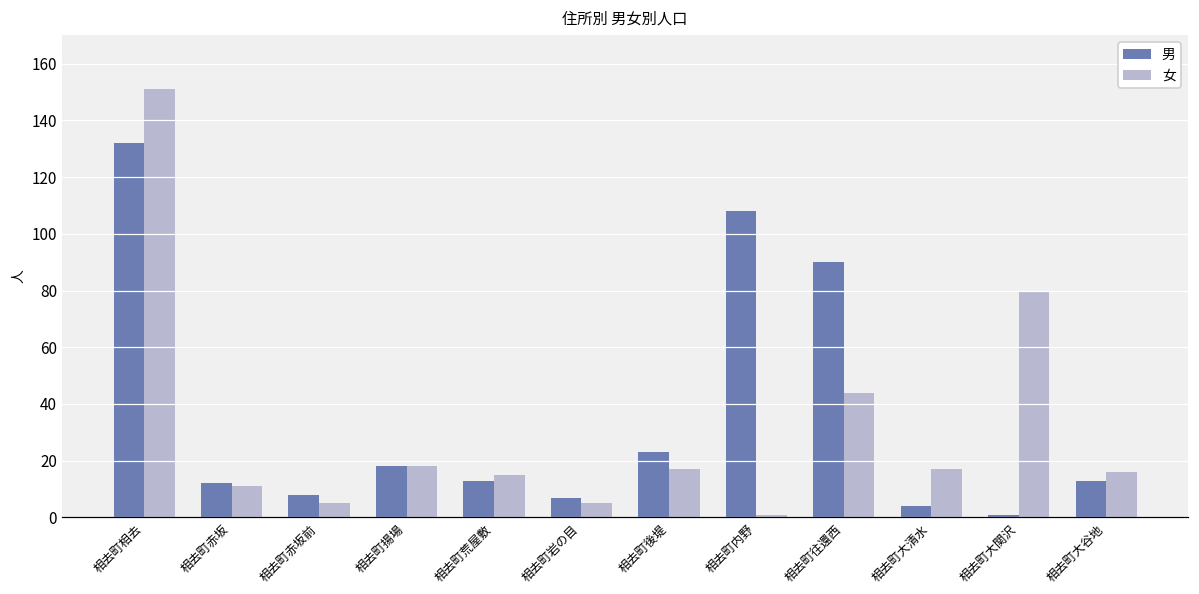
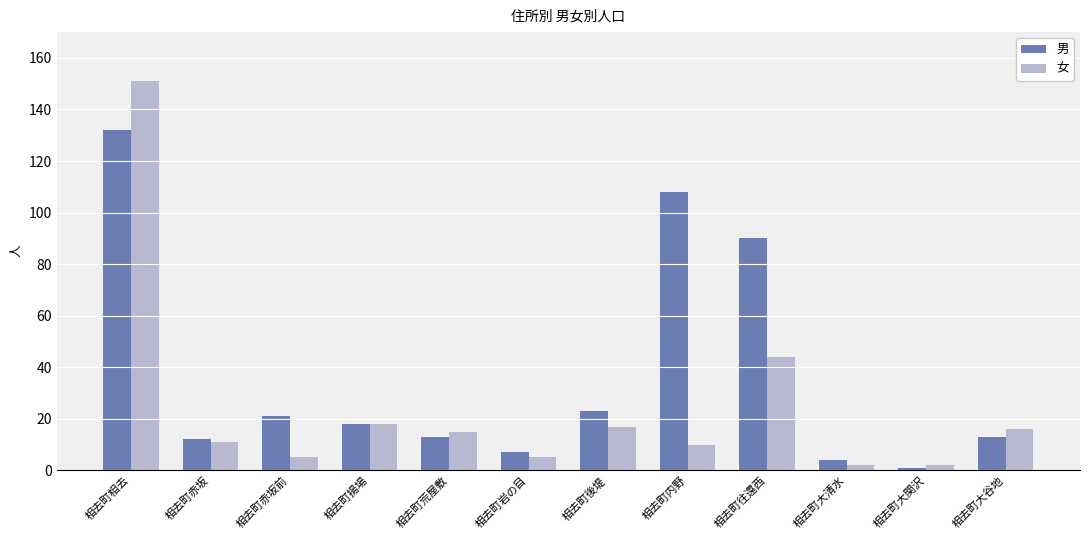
  {
    "男": {
      "相去町相去": 132,
      "相去町赤坂": 12,
-     "相去町赤坂前": 8,
+     "相去町赤坂前": 21,
      "相去町揚場": 18,
      "相去町荒屋敷": 13,
      "相去町岩の目": 7,
      "相去町後堤": 23,
      "相去町内野": 108,
      "相去町往還西": 90,
      "相去町大清水": 4,
      "相去町大関沢": 1,
      "相去町大谷地": 13
    },
    "女": {
      "相去町相去": 151,
      "相去町赤坂": 11,
      "相去町赤坂前": 5,
      "相去町揚場": 18,
      "相去町荒屋敷": 15,
      "相去町岩の目": 5,
      "相去町後堤": 17,
-     "相去町内野": 1,
+     "相去町内野": 10,
      "相去町往還西": 44,
-     "相去町大清水": 17,
-     "相去町大関沢": 80,
+     "相去町大清水": 2,
+     "相去町大関沢": 2,
      "相去町大谷地": 16
    }
  }
